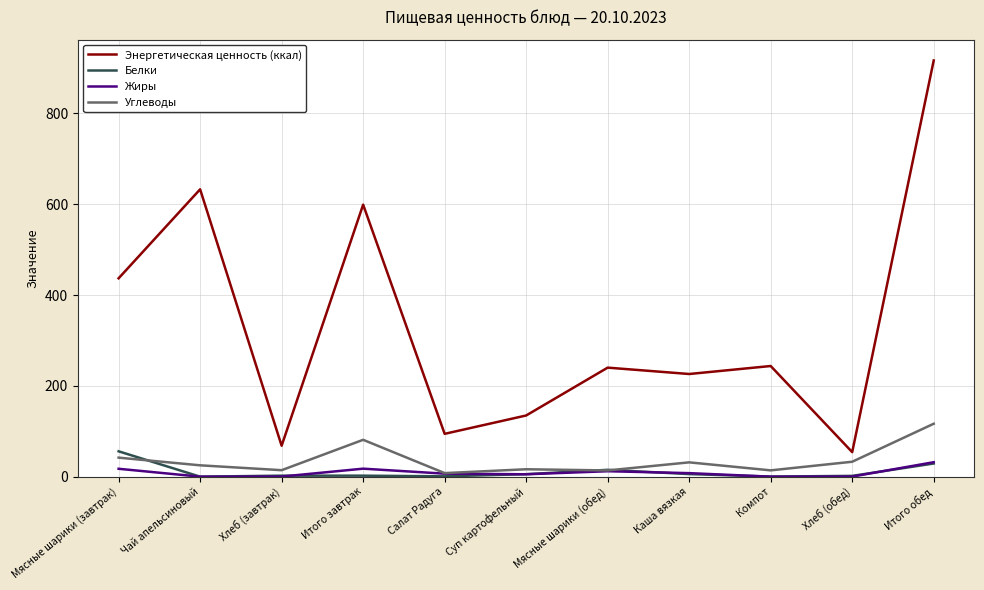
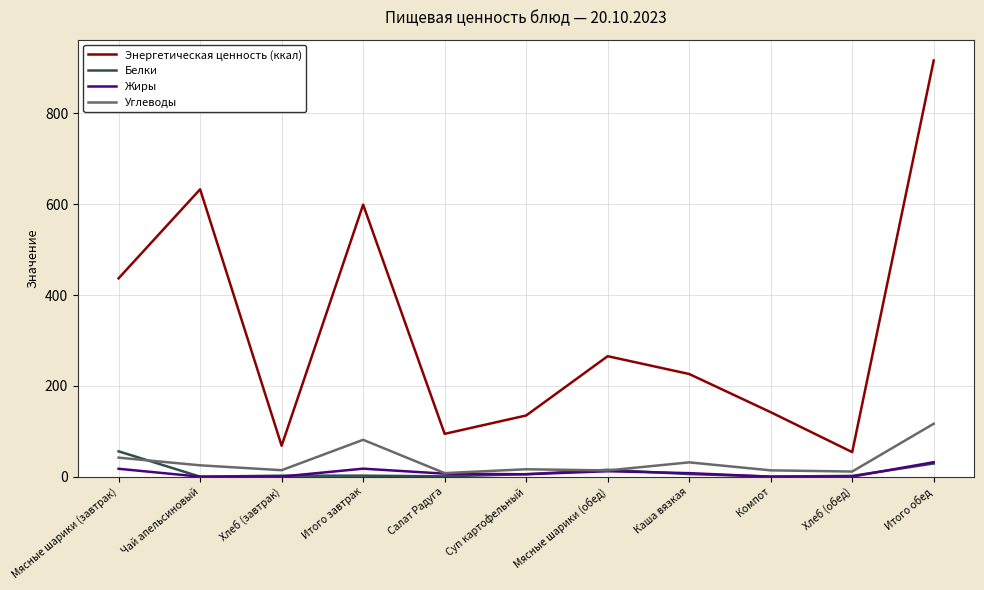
  {
    "Энергетическая ценность (ккал)": {
      "Мясные шарики (завтрак)": 440,
      "Чай апельсиновый": 630,
      "Хлеб (завтрак)": 70,
      "Итого завтрак": 600,
      "Салат Радуга": 90,
      "Суп картофельный": 130,
-     "Мясные шарики (обед)": 240,
+     "Мясные шарики (обед)": 270,
      "Каша вязкая": 230,
-     "Компот": 240,
+     "Компот": 140,
      "Хлеб (обед)": 50,
      "Итого обед": 920
    },
    "Белки": {
      "Мясные шарики (завтрак)": 60,
      "Итого завтрак": 0,
      "Салат Радуга": 0
    },
    "Жиры": {
      "Мясные шарики (завтрак)": 20,
      "Итого завтрак": 20
    },
    "Углеводы": {
      "Мясные шарики (завтрак)": 40,
      "Чай апельсиновый": 30,
      "Хлеб (завтрак)": 10,
      "Итого завтрак": 80,
      "Суп картофельный": 20,
      "Каша вязкая": 30,
      "Компот": 10,
-     "Хлеб (обед)": 30,
+     "Хлеб (обед)": 10,
      "Итого обед": 120
    }
  }
